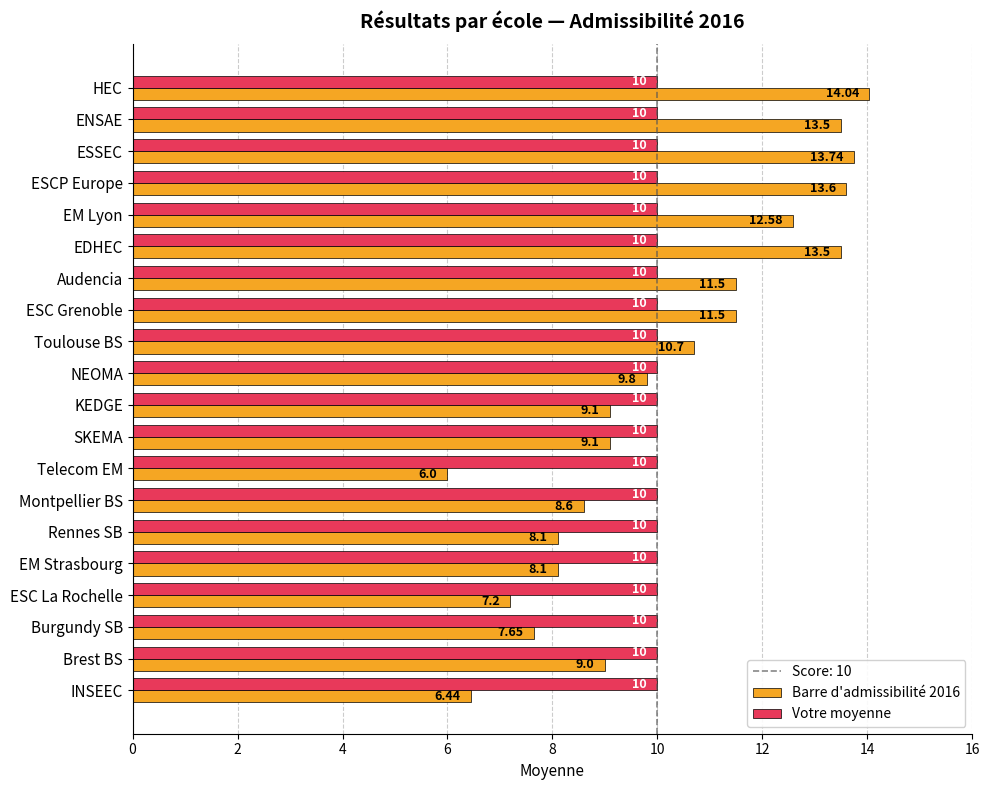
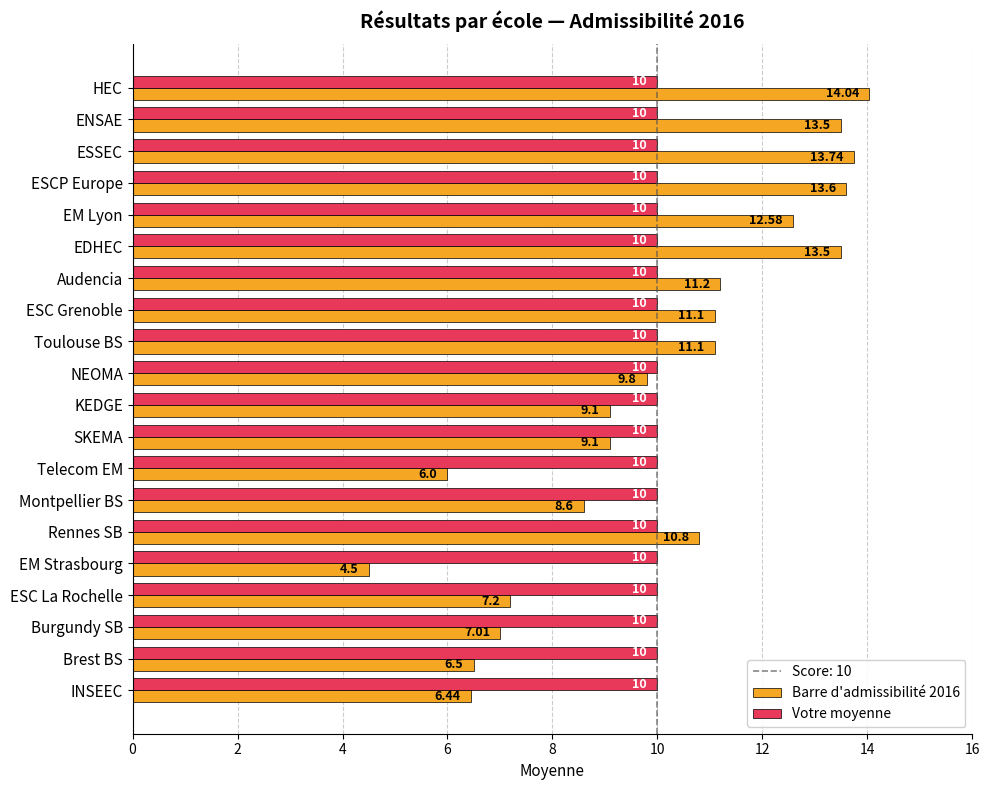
  {
    "Barre d'admissibilité 2016": {
      "HEC": 14.04,
      "ENSAE": 13.5,
      "ESSEC": 13.74,
      "ESCP Europe": 13.6,
      "EM Lyon": 12.58,
      "EDHEC": 13.5,
-     "Audencia": 11.5,
-     "ESC Grenoble": 11.5,
-     "Toulouse BS": 10.7,
+     "Audencia": 11.2,
+     "ESC Grenoble": 11.1,
+     "Toulouse BS": 11.1,
      "NEOMA": 9.8,
      "KEDGE": 9.1,
      "SKEMA": 9.1,
      "Telecom EM": 6.0,
      "Montpellier BS": 8.6,
-     "Rennes SB": 8.1,
-     "EM Strasbourg": 8.1,
+     "Rennes SB": 10.8,
+     "EM Strasbourg": 4.5,
      "ESC La Rochelle": 7.2,
-     "Burgundy SB": 7.65,
-     "Brest BS": 9.0,
+     "Burgundy SB": 7.01,
+     "Brest BS": 6.5,
      "INSEEC": 6.44
    },
    "Votre moyenne": {
      "HEC": 10,
      "ENSAE": 10,
      "ESSEC": 10,
      "ESCP Europe": 10,
      "EM Lyon": 10,
      "EDHEC": 10,
      "Audencia": 10,
      "ESC Grenoble": 10,
      "Toulouse BS": 10,
      "NEOMA": 10,
      "KEDGE": 10,
      "SKEMA": 10,
      "Telecom EM": 10,
      "Montpellier BS": 10,
      "Rennes SB": 10,
      "EM Strasbourg": 10,
      "ESC La Rochelle": 10,
      "Burgundy SB": 10,
      "Brest BS": 10,
      "INSEEC": 10
    }
  }
